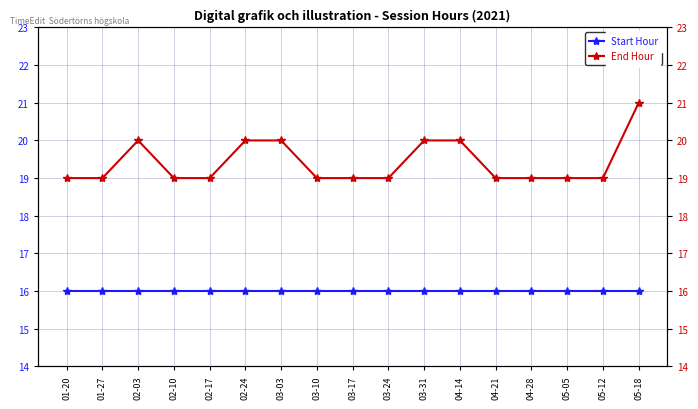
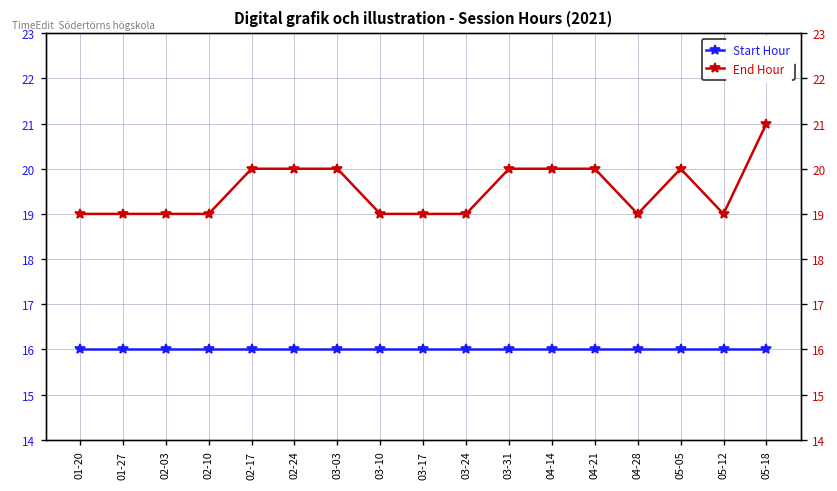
  {
    "Start Hour": {
      "01-20": 16,
      "01-27": 16,
      "02-03": 16,
      "02-10": 16,
      "02-17": 16,
      "02-24": 16,
      "03-03": 16,
      "03-10": 16,
      "03-17": 16,
      "03-24": 16,
      "03-31": 16,
      "04-14": 16,
      "04-21": 16,
      "04-28": 16,
      "05-05": 16,
      "05-12": 16,
      "05-18": 16
    },
    "End Hour": {
      "01-20": 19,
      "01-27": 19,
-     "02-03": 20,
+     "02-03": 19,
      "02-10": 19,
-     "02-17": 19,
+     "02-17": 20,
      "02-24": 20,
      "03-03": 20,
      "03-10": 19,
      "03-17": 19,
      "03-24": 19,
      "03-31": 20,
      "04-14": 20,
-     "04-21": 19,
+     "04-21": 20,
      "04-28": 19,
-     "05-05": 19,
+     "05-05": 20,
      "05-12": 19,
      "05-18": 21
    }
  }
